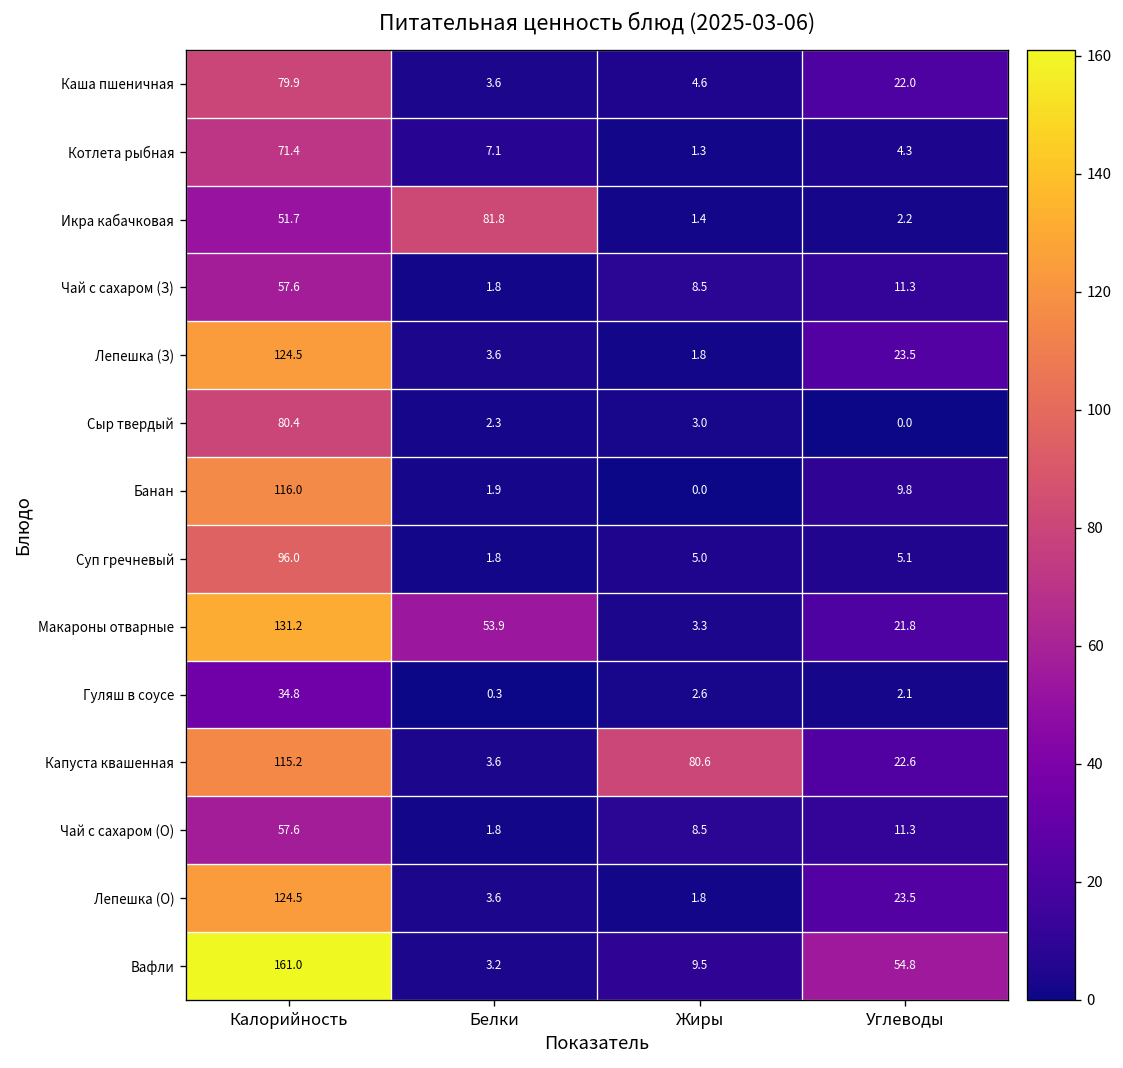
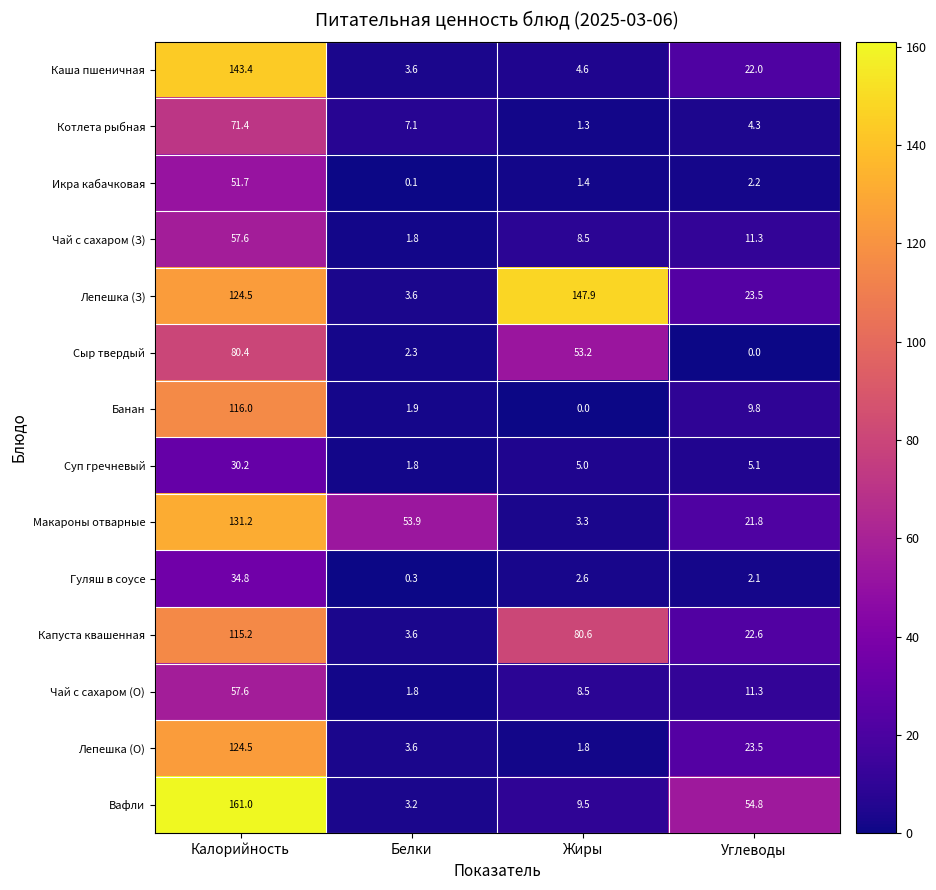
  {
    "Каша пшеничная": {
-     "Калорийность": 79.9,
+     "Калорийность": 143.4,
      "Белки": 3.6,
      "Жиры": 4.6,
      "Углеводы": 22.0
    },
    "Котлета рыбная": {
      "Калорийность": 71.4,
      "Белки": 7.1,
      "Жиры": 1.3,
      "Углеводы": 4.3
    },
    "Икра кабачковая": {
      "Калорийность": 51.7,
-     "Белки": 81.8,
+     "Белки": 0.1,
      "Жиры": 1.4,
      "Углеводы": 2.2
    },
    "Чай с сахаром (З)": {
      "Калорийность": 57.6,
      "Белки": 1.8,
      "Жиры": 8.5,
      "Углеводы": 11.3
    },
    "Лепешка (З)": {
      "Калорийность": 124.5,
      "Белки": 3.6,
-     "Жиры": 1.8,
+     "Жиры": 147.9,
      "Углеводы": 23.5
    },
    "Сыр твердый": {
      "Калорийность": 80.4,
      "Белки": 2.3,
-     "Жиры": 3.0,
+     "Жиры": 53.2,
      "Углеводы": 0.0
    },
    "Банан": {
      "Калорийность": 116.0,
      "Белки": 1.9,
      "Жиры": 0.0,
      "Углеводы": 9.8
    },
    "Суп гречневый": {
-     "Калорийность": 96.0,
+     "Калорийность": 30.2,
      "Белки": 1.8,
      "Жиры": 5.0,
      "Углеводы": 5.1
    },
    "Макароны отварные": {
      "Калорийность": 131.2,
      "Белки": 53.9,
      "Жиры": 3.3,
      "Углеводы": 21.8
    },
    "Гуляш в соусе": {
      "Калорийность": 34.8,
      "Белки": 0.3,
      "Жиры": 2.6,
      "Углеводы": 2.1
    },
    "Капуста квашенная": {
      "Калорийность": 115.2,
      "Белки": 3.6,
      "Жиры": 80.6,
      "Углеводы": 22.6
    },
    "Чай с сахаром (О)": {
      "Калорийность": 57.6,
      "Белки": 1.8,
      "Жиры": 8.5,
      "Углеводы": 11.3
    },
    "Лепешка (О)": {
      "Калорийность": 124.5,
      "Белки": 3.6,
      "Жиры": 1.8,
      "Углеводы": 23.5
    },
    "Вафли": {
      "Калорийность": 161.0,
      "Белки": 3.2,
      "Жиры": 9.5,
      "Углеводы": 54.8
    }
  }
